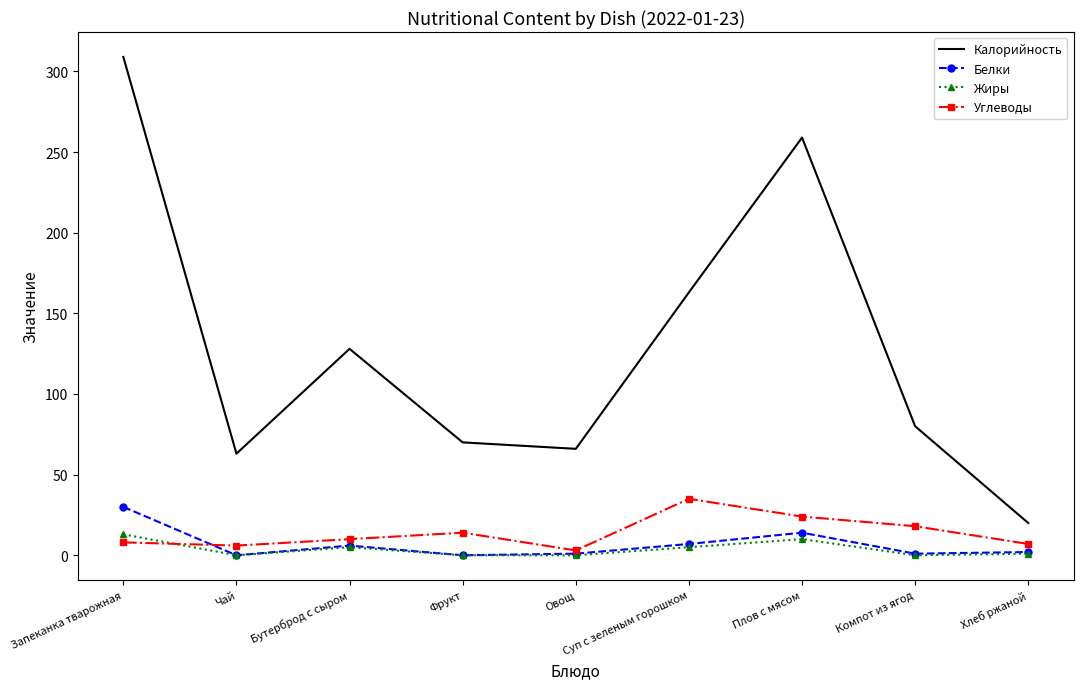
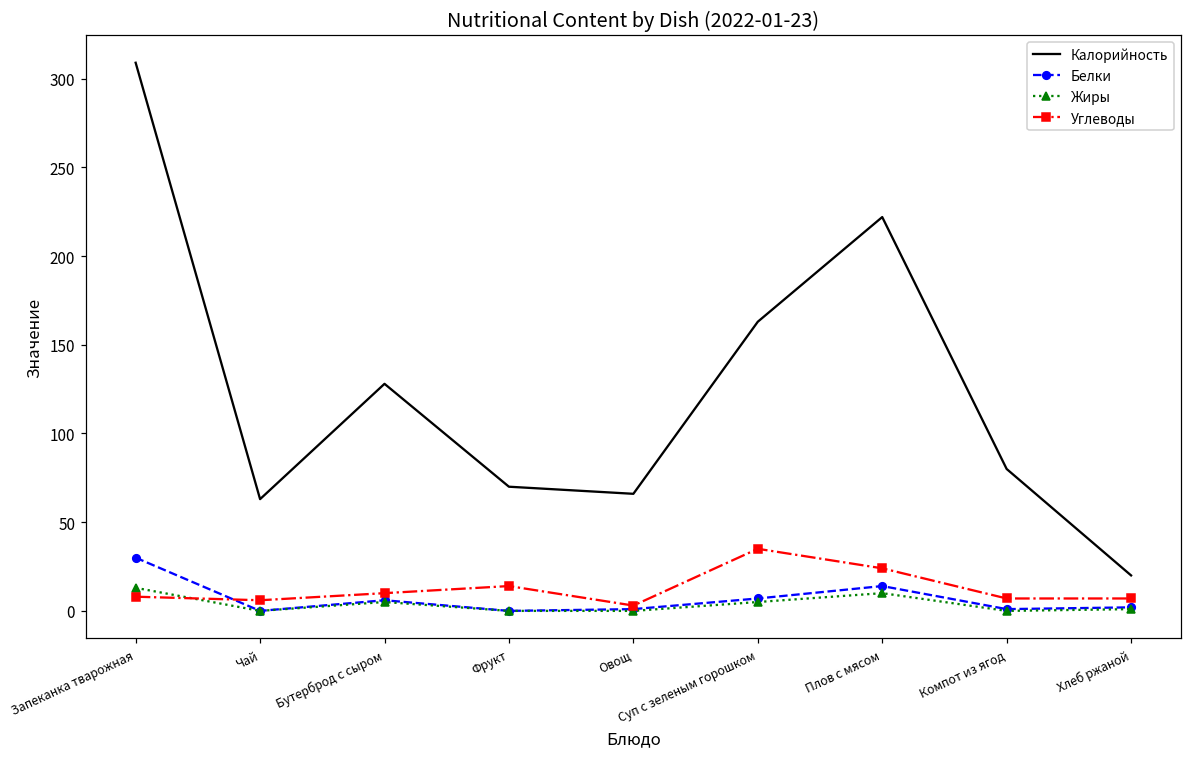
  {
    "Калорийность": {
      "Запеканка тварожная": 309,
      "Чай": 63,
      "Бутерброд с сыром": 128,
      "Фрукт": 70,
      "Овощ": 66,
      "Суп с зеленым горошком": 163,
-     "Плов с мясом": 259,
+     "Плов с мясом": 222,
      "Компот из ягод": 80,
      "Хлеб ржаной": 20
    },
    "Белки": {
      "Запеканка тварожная": 30,
      "Суп с зеленым горошком": 7,
      "Плов с мясом": 14
    },
    "Жиры": {
      "Запеканка тварожная": 13,
      "Суп с зеленым горошком": 5,
      "Плов с мясом": 10
    },
    "Углеводы": {
      "Запеканка тварожная": 8,
      "Чай": 6,
      "Бутерброд с сыром": 10,
      "Фрукт": 14,
      "Овощ": 3,
      "Суп с зеленым горошком": 35,
      "Плов с мясом": 24,
-     "Компот из ягод": 18,
+     "Компот из ягод": 7,
      "Хлеб ржаной": 7
    }
  }
